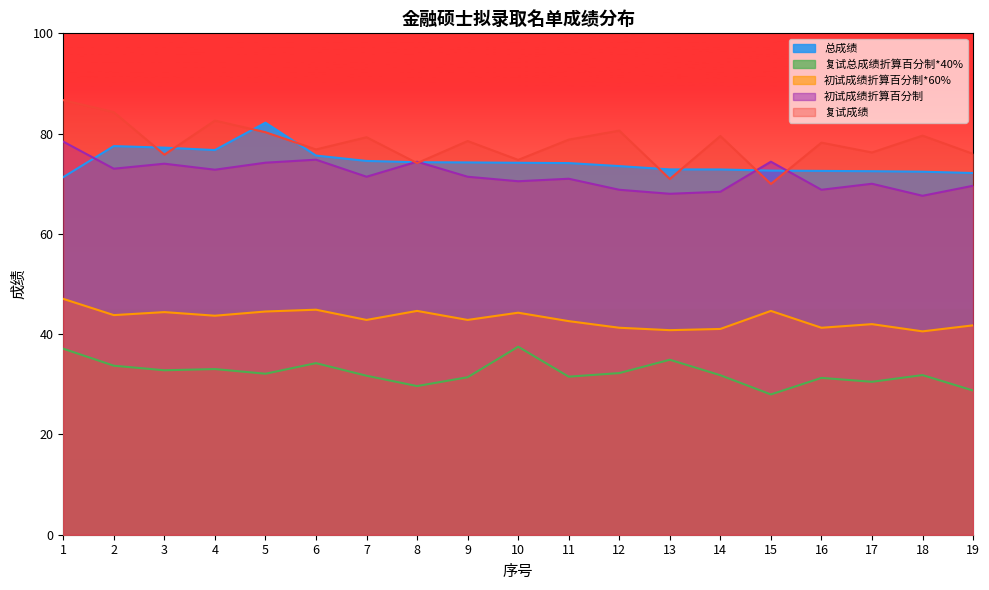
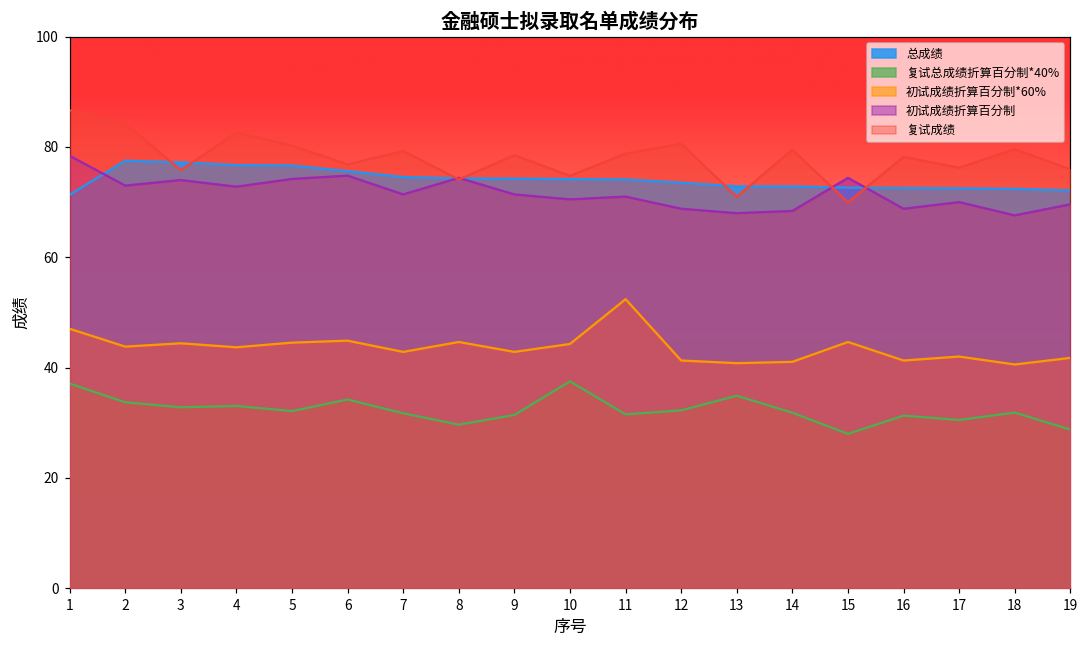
  {
    "总成绩": {
      "1": 71,
      "2": 78,
      "3": 77,
      "4": 77,
-     "5": 82,
+     "5": 77,
      "6": 76,
      "7": 75,
      "9": 74,
      "10": 74,
      "11": 74,
      "12": 74,
      "13": 73,
      "14": 73,
      "15": 73,
      "16": 73,
      "17": 73,
      "18": 72,
      "19": 72
    },
    "复试总成绩折算百分制*40%": {
      "1": 37,
      "2": 34,
      "3": 33,
      "4": 33,
      "5": 32,
      "6": 34,
      "7": 32,
      "8": 30,
      "9": 31,
      "10": 38,
      "11": 32,
      "12": 32,
      "13": 35,
      "14": 32,
      "15": 28,
      "16": 31,
      "17": 31,
      "18": 32,
      "19": 29
    },
    "初试成绩折算百分制*60%": {
      "1": 47,
      "2": 44,
      "3": 44,
      "4": 44,
      "5": 45,
      "6": 45,
      "7": 43,
      "8": 45,
      "9": 43,
      "10": 44,
-     "11": 43,
+     "11": 52,
      "12": 41,
      "13": 41,
      "14": 41,
      "15": 45,
      "16": 41,
      "17": 42,
      "18": 41,
      "19": 42
    },
    "初试成绩折算百分制": {
      "1": 78,
      "2": 73,
      "3": 74,
      "4": 73,
      "5": 74,
      "6": 75,
      "7": 71,
      "9": 71,
      "10": 71,
      "11": 71,
      "12": 69,
      "13": 68,
      "14": 68,
      "15": 74,
      "16": 69,
      "17": 70,
      "18": 68,
      "19": 70
    },
    "复试成绩": {
      "1": 87,
      "2": 84,
      "3": 76,
      "4": 83,
      "5": 80,
      "6": 77,
      "7": 79,
      "9": 79,
      "10": 75,
      "11": 79,
      "12": 81,
      "13": 71,
      "14": 80,
      "15": 70,
      "16": 78,
      "17": 76,
      "18": 80,
      "19": 76
    }
  }
